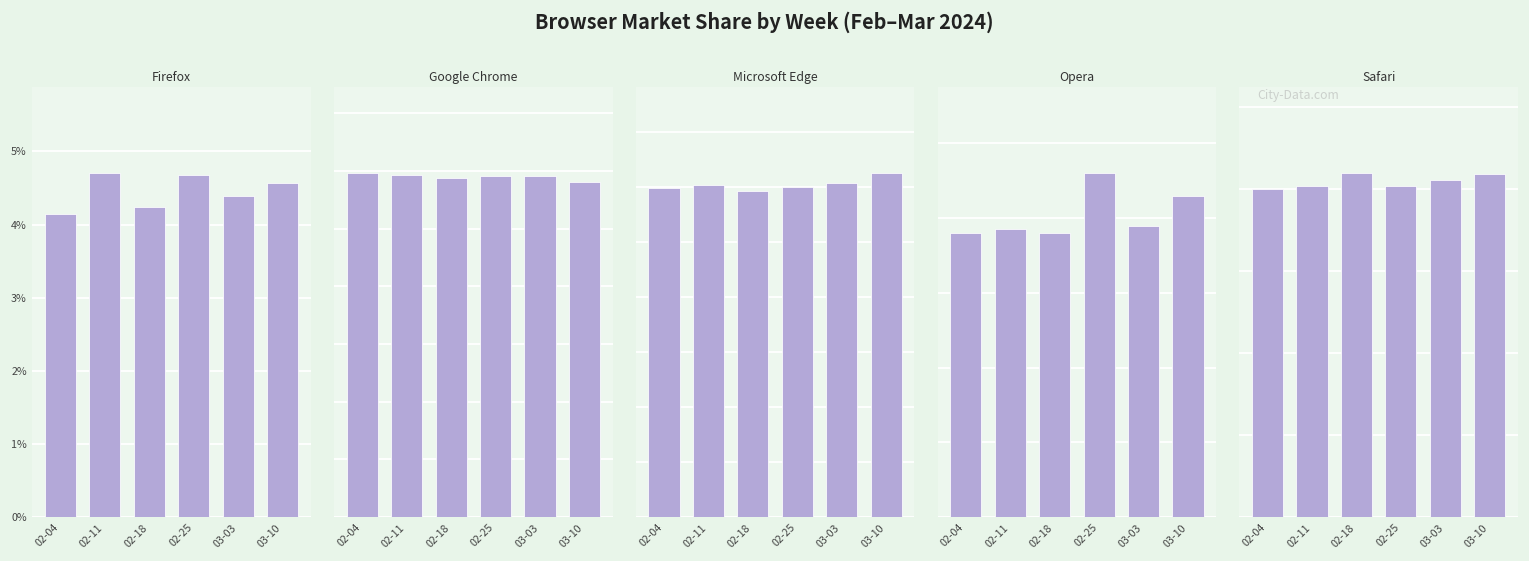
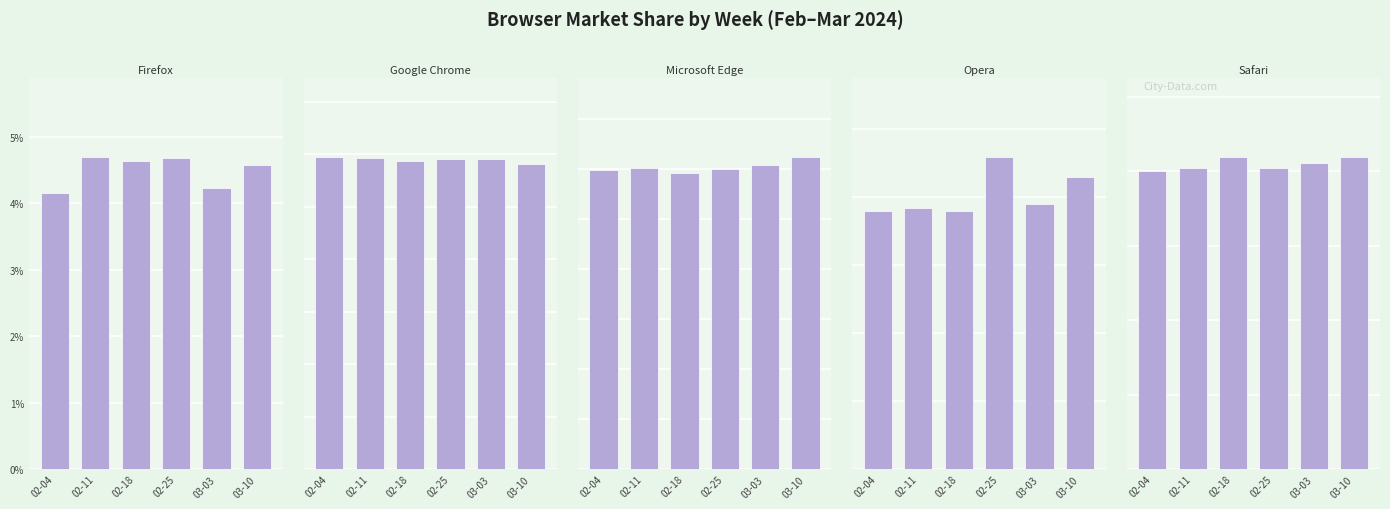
  {
    "Firefox": {
      "02-04": "4.2%",
      "02-11": "4.7%",
-     "02-18": "4.2%",
+     "02-18": "4.6%",
      "02-25": "4.7%",
-     "03-03": "4.4%",
+     "03-03": "4.2%",
      "03-10": "4.6%"
    }
  }
